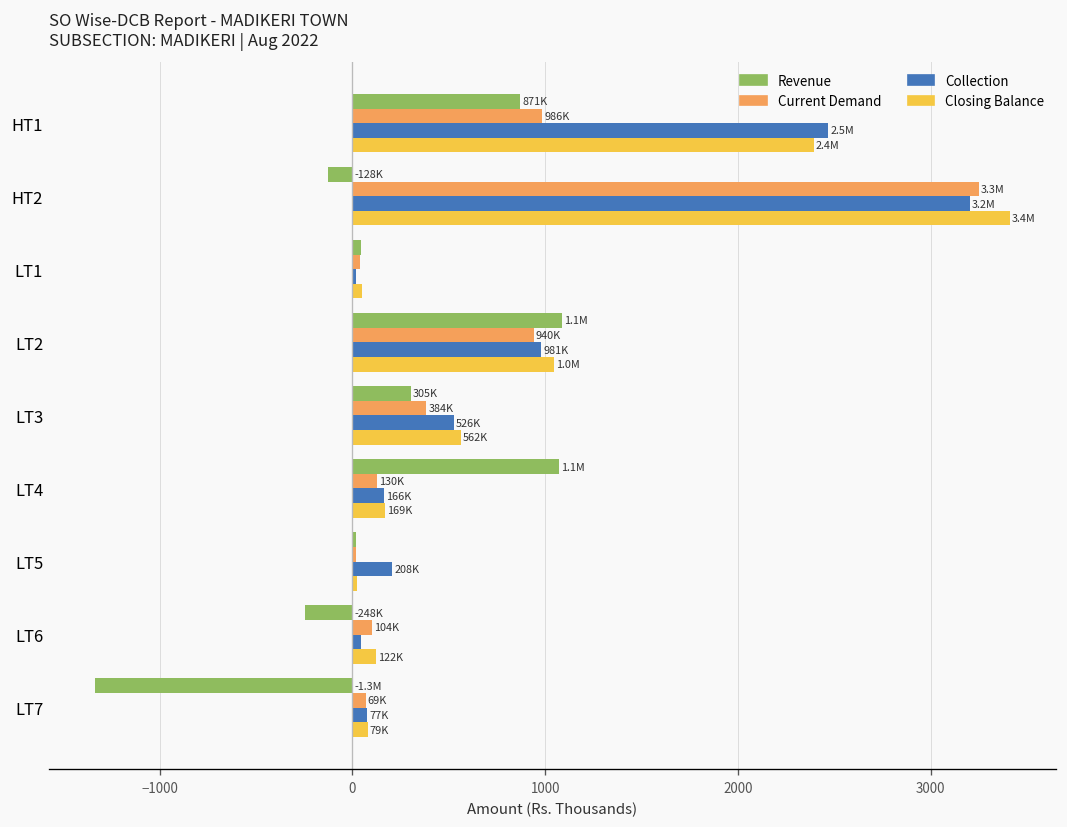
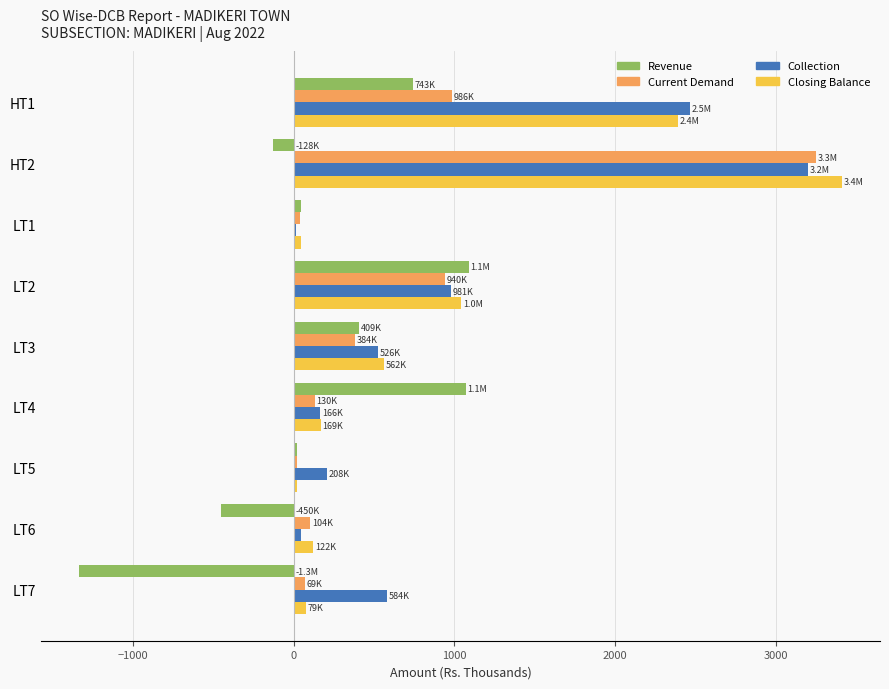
  {
    "Revenue": {
-     "HT1": "871K",
+     "HT1": "743K",
      "HT2": "-128K",
      "LT2": "1.1M",
-     "LT3": "305K",
+     "LT3": "409K",
      "LT4": "1.1M",
-     "LT6": "-248K"
+     "LT6": "-450K"
    },
    "Collection": {
      "HT1": "2.5M",
      "HT2": "3.2M",
      "LT2": "981K",
      "LT3": "526K",
      "LT4": "166K",
      "LT5": "208K",
-     "LT7": "77K"
+     "LT7": "584K"
    }
  }
